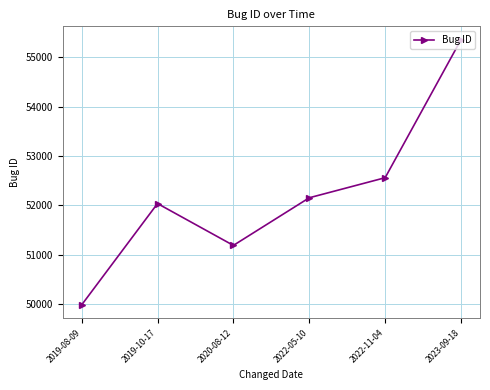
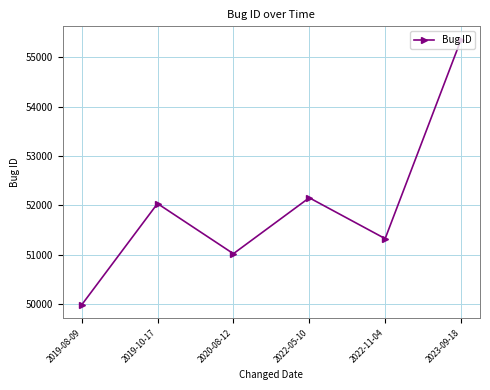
  {
    "2019-08-09": 50000,
    "2019-10-17": 52000,
-   "2020-08-12": 51200,
+   "2020-08-12": 51000,
    "2022-05-10": 52200,
-   "2022-11-04": 52600
+   "2022-11-04": 51300
  }
